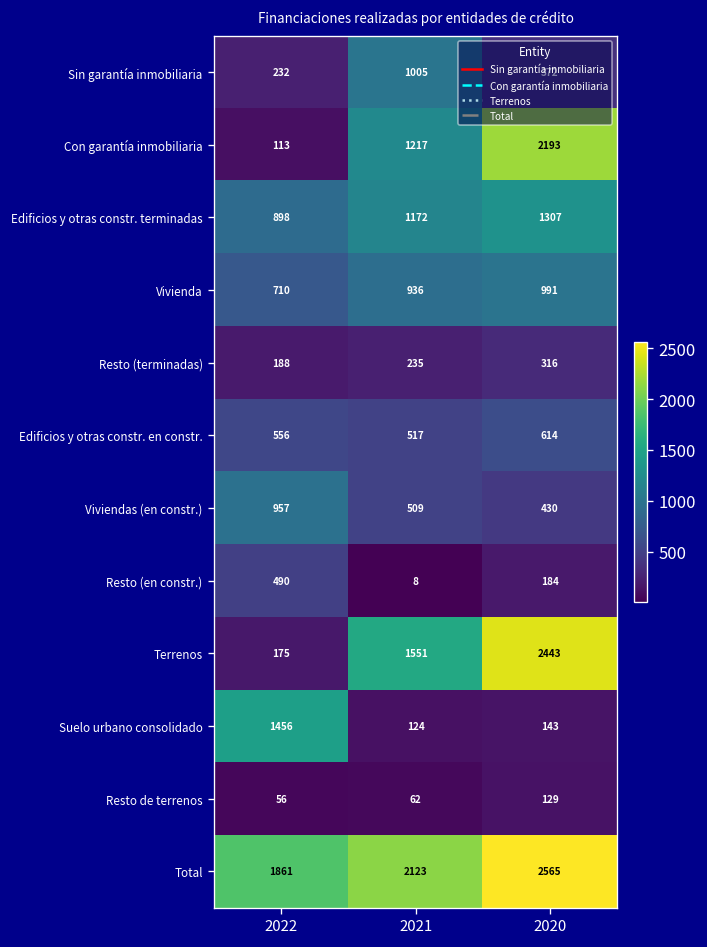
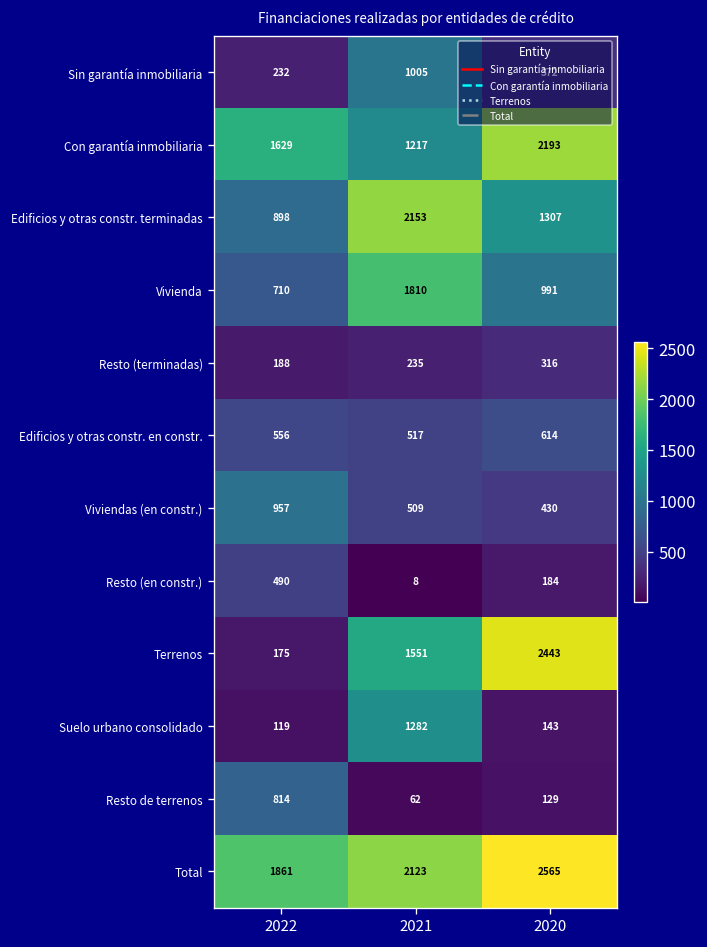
  {
    "Sin garantía inmobiliaria": {
      "2022": 232,
      "2021": 1005
    },
    "Con garantía inmobiliaria": {
-     "2022": 113,
+     "2022": 1629,
      "2021": 1217,
      "2020": 2193
    },
    "Edificios y otras constr. terminadas": {
      "2022": 898,
-     "2021": 1172,
+     "2021": 2153,
      "2020": 1307
    },
    "Vivienda": {
      "2022": 710,
-     "2021": 936,
+     "2021": 1810,
      "2020": 991
    },
    "Resto (terminadas)": {
      "2022": 188,
      "2021": 235,
      "2020": 316
    },
    "Edificios y otras constr. en constr.": {
      "2022": 556,
      "2021": 517,
      "2020": 614
    },
    "Viviendas (en constr.)": {
      "2022": 957,
      "2021": 509,
      "2020": 430
    },
    "Resto (en constr.)": {
      "2022": 490,
      "2021": 8,
      "2020": 184
    },
    "Terrenos": {
      "2022": 175,
      "2021": 1551,
      "2020": 2443
    },
    "Suelo urbano consolidado": {
-     "2022": 1456,
-     "2021": 124,
+     "2022": 119,
+     "2021": 1282,
      "2020": 143
    },
    "Resto de terrenos": {
-     "2022": 56,
+     "2022": 814,
      "2021": 62,
      "2020": 129
    },
    "Total": {
      "2022": 1861,
      "2021": 2123,
      "2020": 2565
    }
  }
